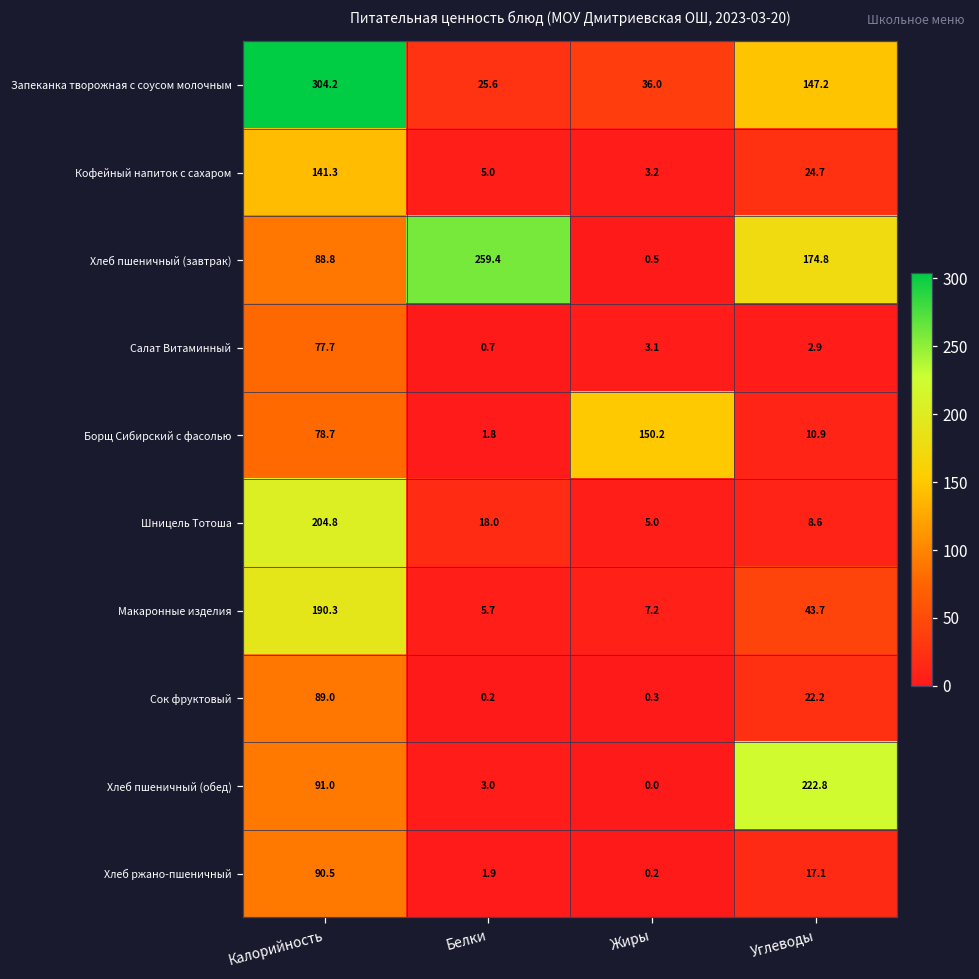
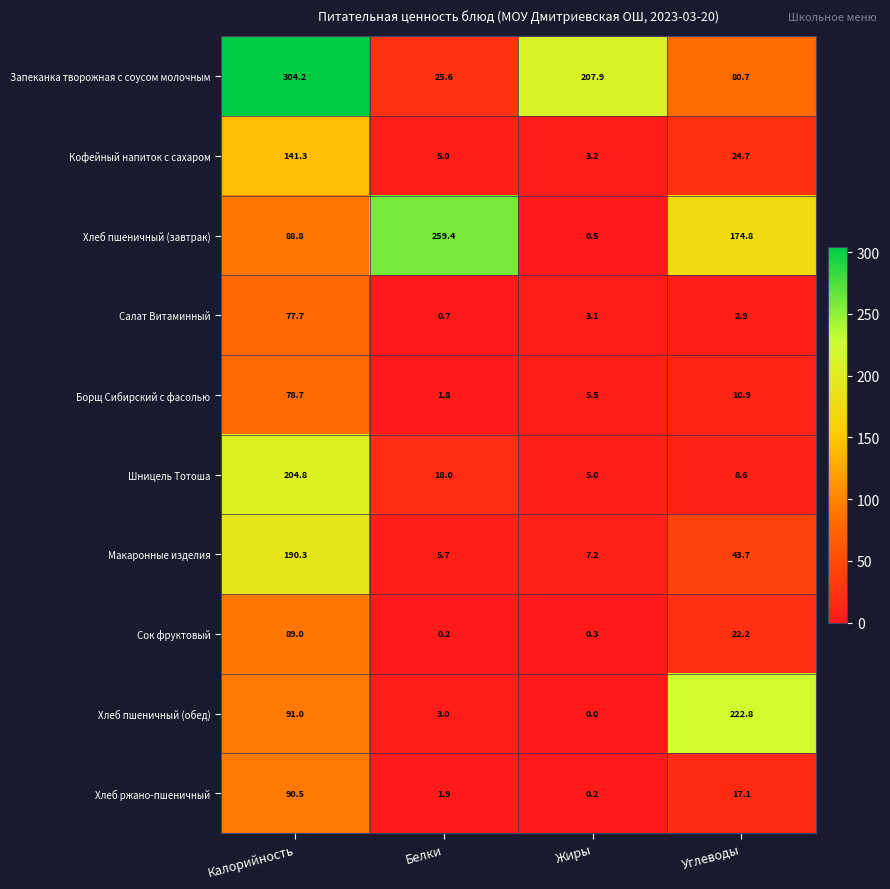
  {
    "Запеканка творожная с соусом молочным": {
      "Калорийность": 304.2,
      "Белки": 25.6,
-     "Жиры": 36.0,
-     "Углеводы": 147.2
+     "Жиры": 207.9,
+     "Углеводы": 80.7
    },
    "Кофейный напиток с сахаром": {
      "Калорийность": 141.3,
      "Белки": 5.0,
      "Жиры": 3.2,
      "Углеводы": 24.7
    },
    "Хлеб пшеничный (завтрак)": {
      "Калорийность": 88.8,
      "Белки": 259.4,
      "Жиры": 0.5,
      "Углеводы": 174.8
    },
    "Салат Витаминный": {
      "Калорийность": 77.7,
      "Белки": 0.7,
      "Жиры": 3.1,
      "Углеводы": 2.9
    },
    "Борщ Сибирский с фасолью": {
      "Калорийность": 78.7,
      "Белки": 1.8,
-     "Жиры": 150.2,
+     "Жиры": 5.5,
      "Углеводы": 10.9
    },
    "Шницель Тотоша": {
      "Калорийность": 204.8,
      "Белки": 18.0,
      "Жиры": 5.0,
      "Углеводы": 8.6
    },
    "Макаронные изделия": {
      "Калорийность": 190.3,
      "Белки": 5.7,
      "Жиры": 7.2,
      "Углеводы": 43.7
    },
    "Сок фруктовый": {
      "Калорийность": 89.0,
      "Белки": 0.2,
      "Жиры": 0.3,
      "Углеводы": 22.2
    },
    "Хлеб пшеничный (обед)": {
      "Калорийность": 91.0,
      "Белки": 3.0,
      "Жиры": 0.0,
      "Углеводы": 222.8
    },
    "Хлеб ржано-пшеничный": {
      "Калорийность": 90.5,
      "Белки": 1.9,
      "Жиры": 0.2,
      "Углеводы": 17.1
    }
  }
